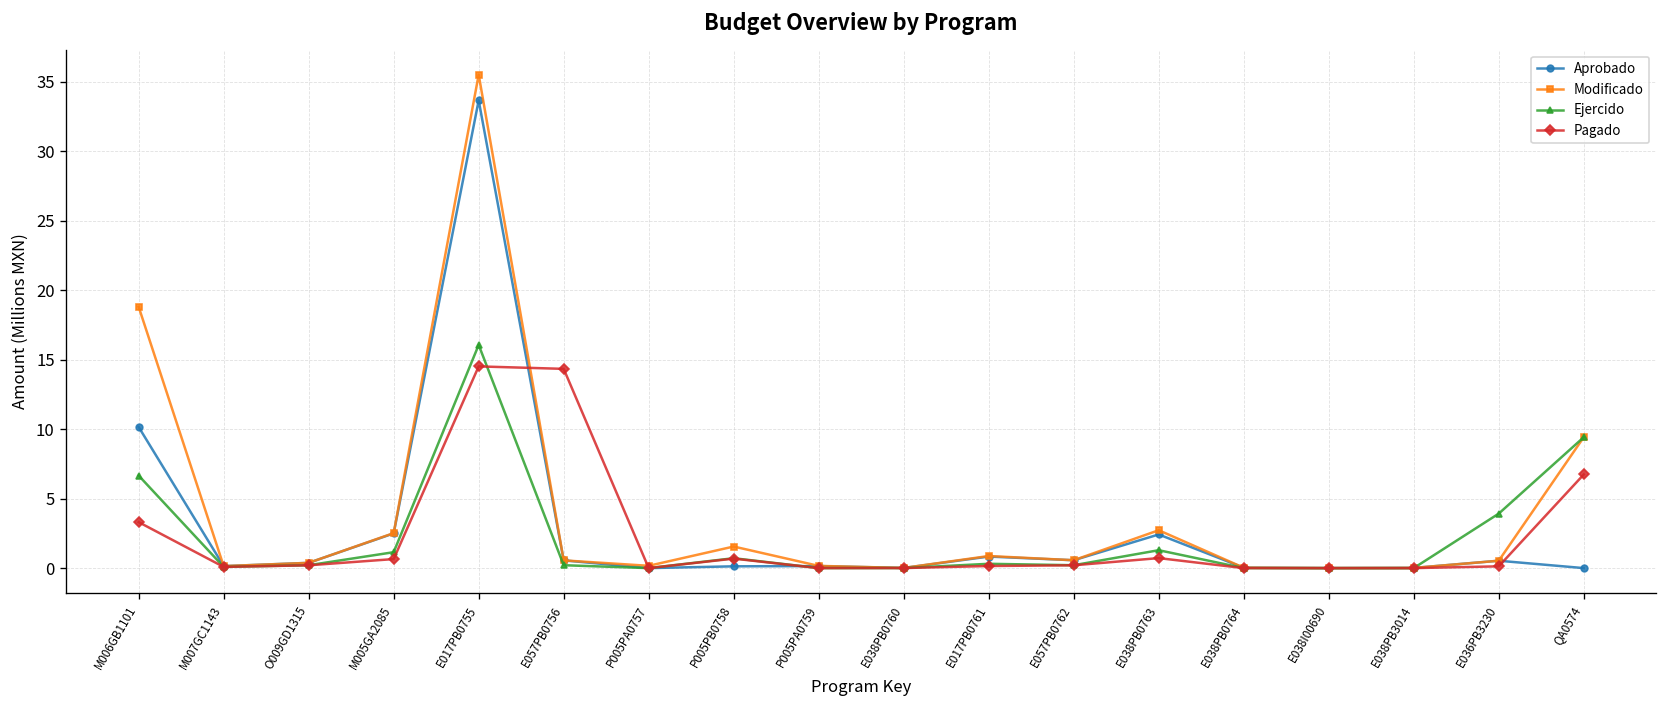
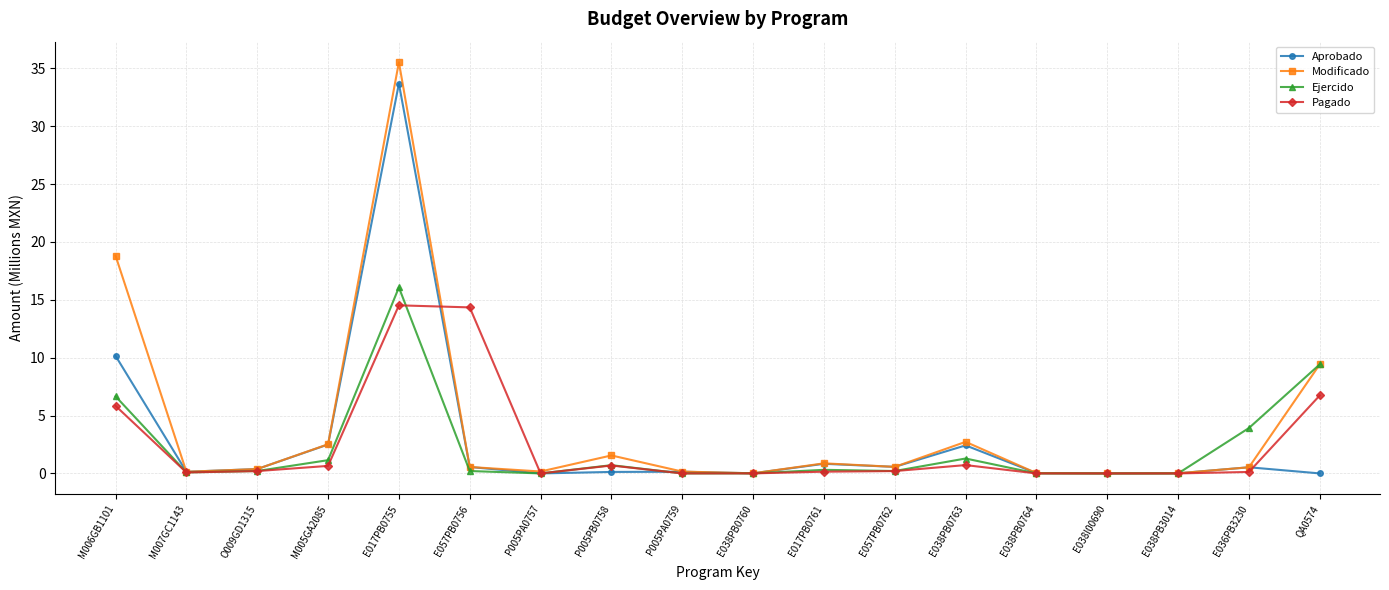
  {
    "Aprobado": {
      "M006GB1101": 10.2,
      "E017PB0755": 33.7,
      "P005PB0758": 0.1,
      "E038PB0763": 2.4,
      "QA0574": 0.0
    },
    "Modificado": {
      "M006GB1101": 18.8,
      "E017PB0755": 35.5,
      "P005PB0758": 1.6,
      "E038PB0763": 2.7
    },
    "Ejercido": {
      "M006GB1101": 6.7,
      "M005GA2085": 1.1,
      "E017PB0755": 16.1,
      "E057PB0756": 0.2,
      "E038PB0763": 1.3,
      "E036PB3230": 3.9
    },
    "Pagado": {
-     "M006GB1101": 3.3,
+     "M006GB1101": 5.8,
      "M005GA2085": 0.6,
      "E017PB0755": 14.5,
      "E057PB0756": 14.3,
      "E038PB0763": 0.7,
      "E036PB3230": 0.1,
      "QA0574": 6.7
    }
  }
